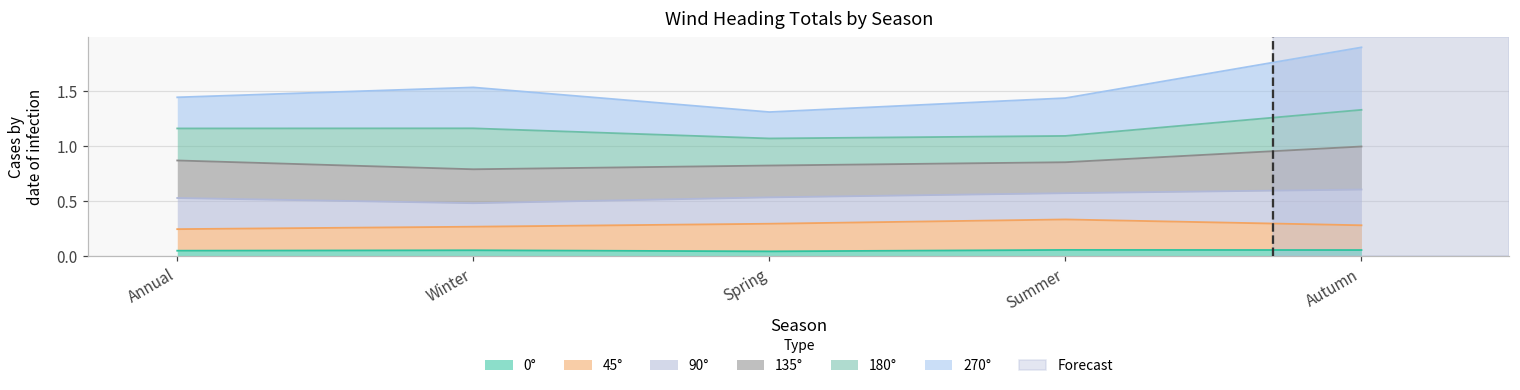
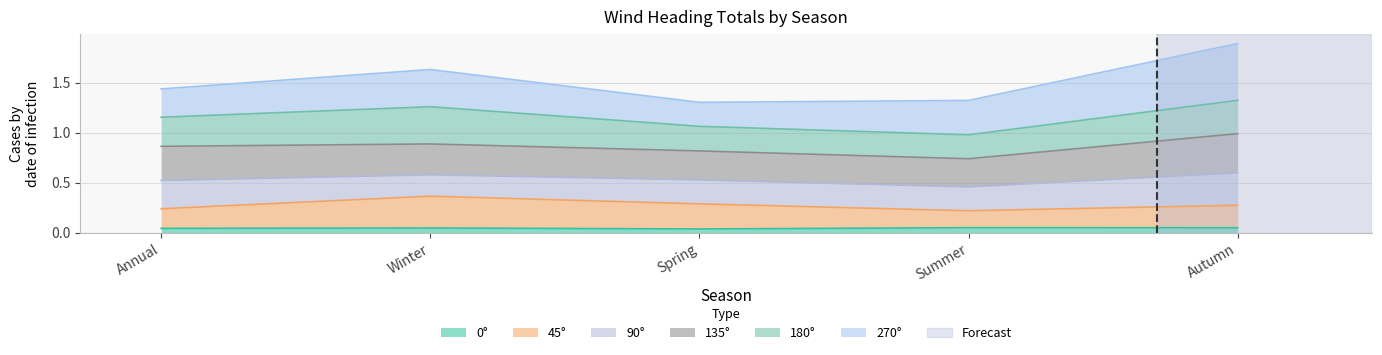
  {
    "45°": {
      "Annual": 0.20,
-     "Winter": 0.21,
+     "Winter": 0.32,
      "Spring": 0.25,
-     "Summer": 0.28,
+     "Summer": 0.17,
      "Autumn": 0.23
    }
  }
